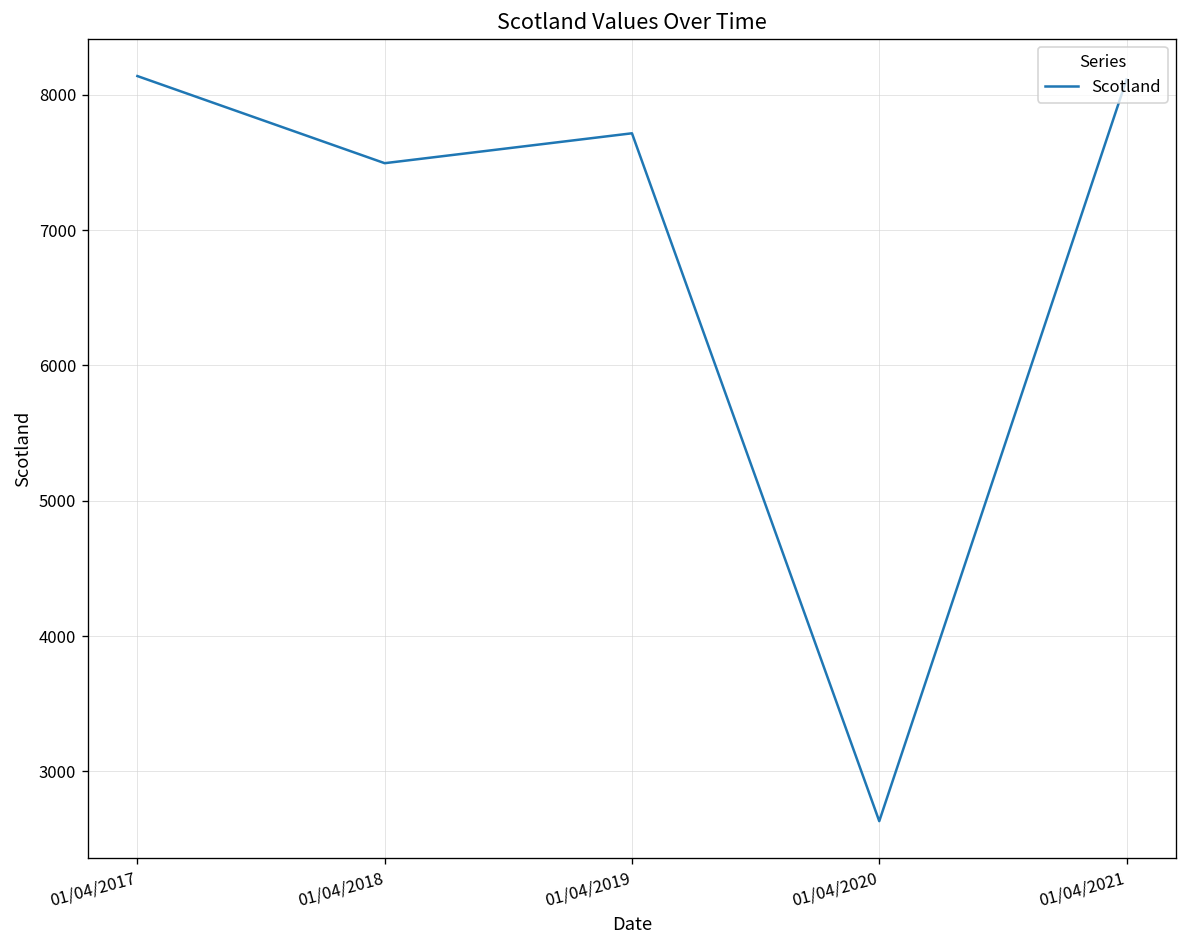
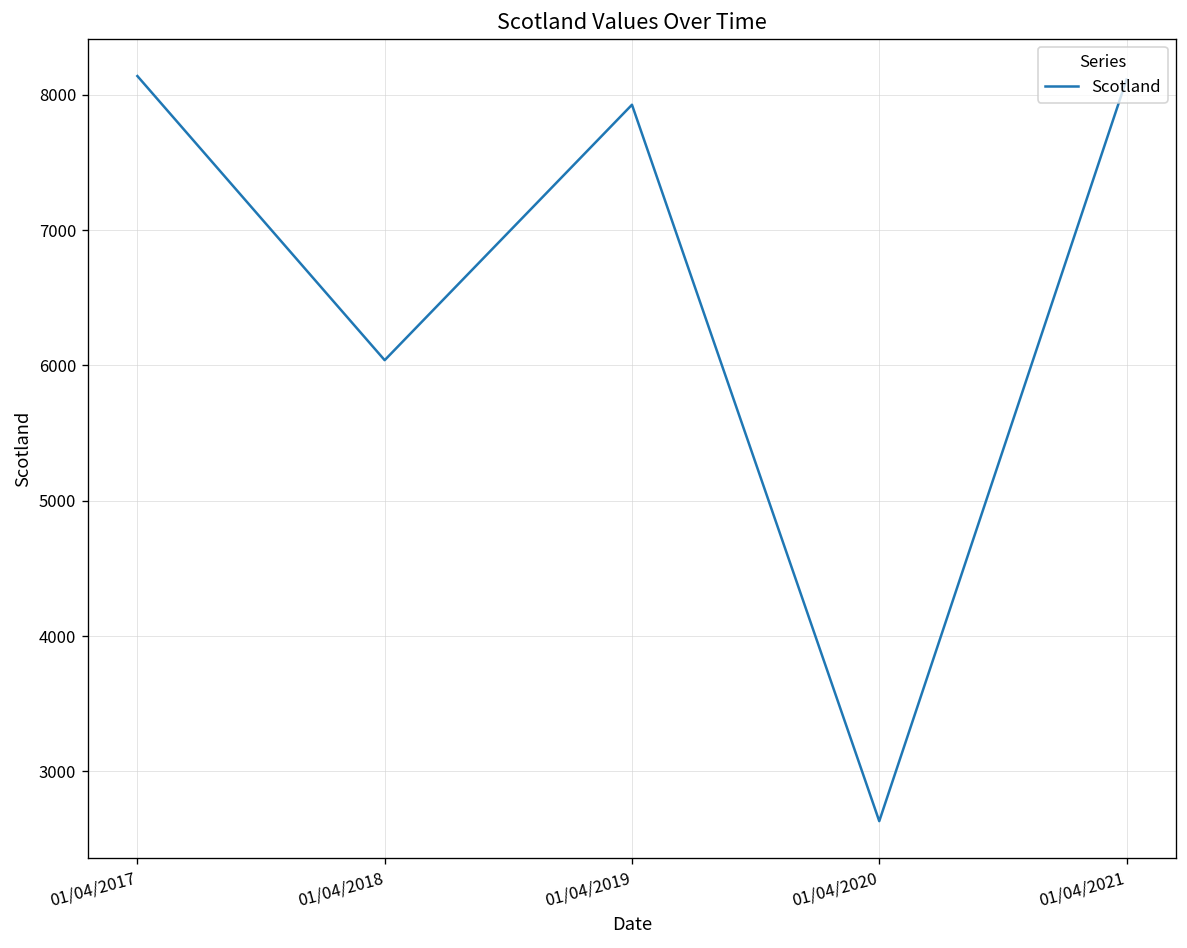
  {
    "01/04/2017": 8140,
-   "01/04/2018": 7500,
-   "01/04/2019": 7720,
+   "01/04/2018": 6040,
+   "01/04/2019": 7930,
    "01/04/2020": 2630
  }
